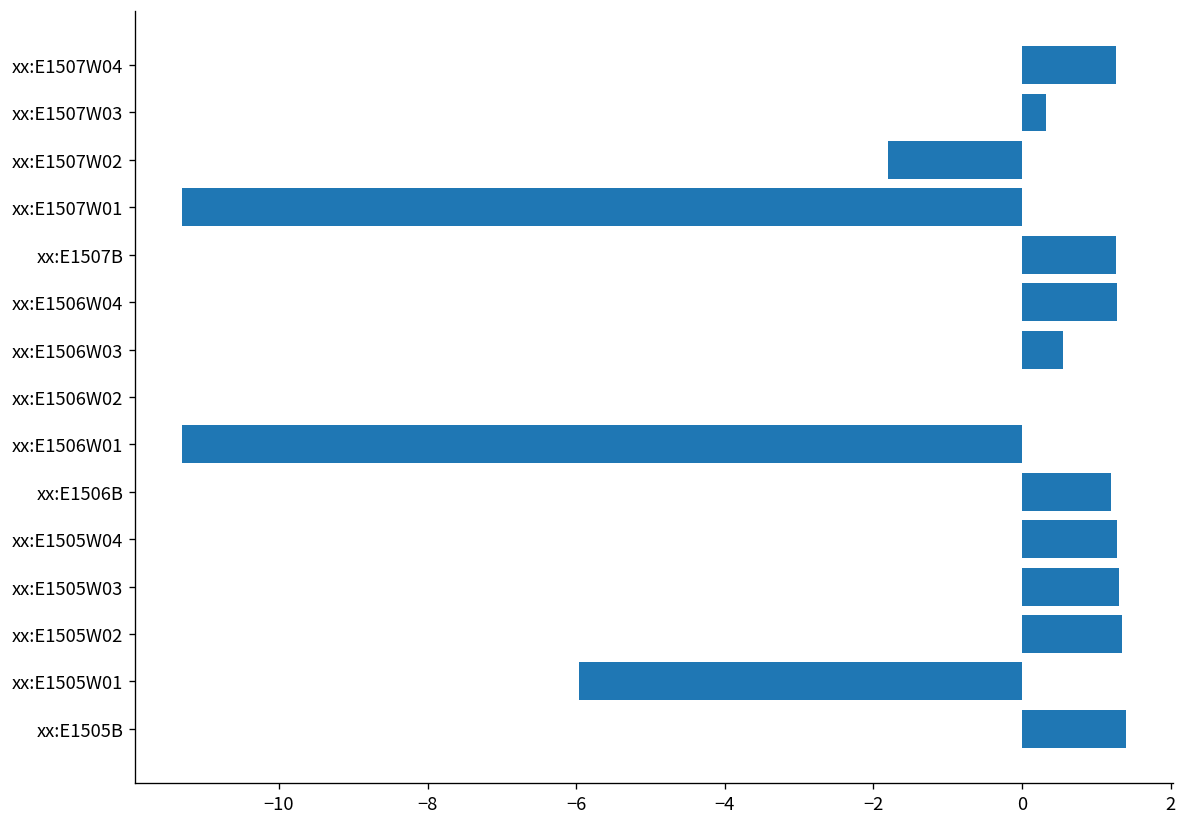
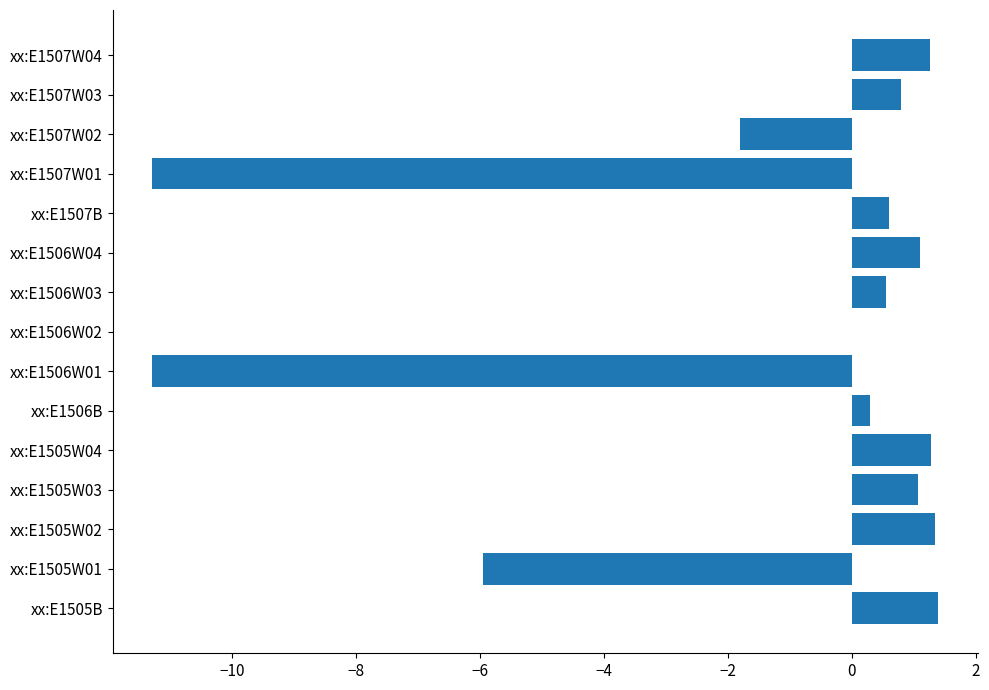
  {
    "xx:E1507W04": 1.3,
-   "xx:E1507W03": 0.3,
+   "xx:E1507W03": 0.8,
    "xx:E1507W02": -1.8,
    "xx:E1507W01": -11.3,
-   "xx:E1507B": 1.3,
-   "xx:E1506W04": 1.3,
+   "xx:E1507B": 0.6,
+   "xx:E1506W04": 1.1,
    "xx:E1506W03": 0.6,
    "xx:E1506W02": 0.0,
    "xx:E1506W01": -11.3,
-   "xx:E1506B": 1.2,
+   "xx:E1506B": 0.3,
    "xx:E1505W04": 1.3,
-   "xx:E1505W03": 1.3,
+   "xx:E1505W03": 1.1,
    "xx:E1505W02": 1.3,
    "xx:E1505W01": -6.0,
    "xx:E1505B": 1.4
  }
